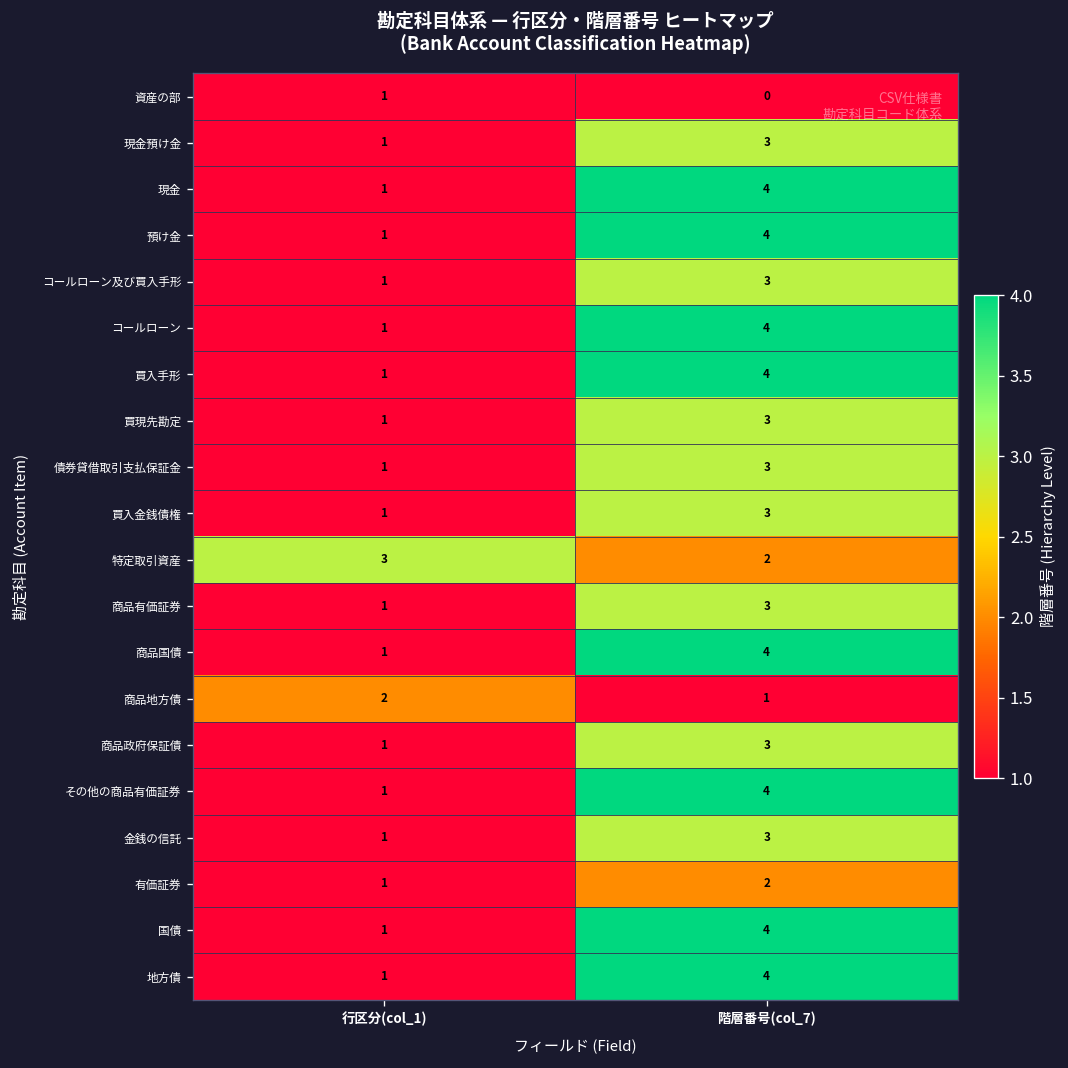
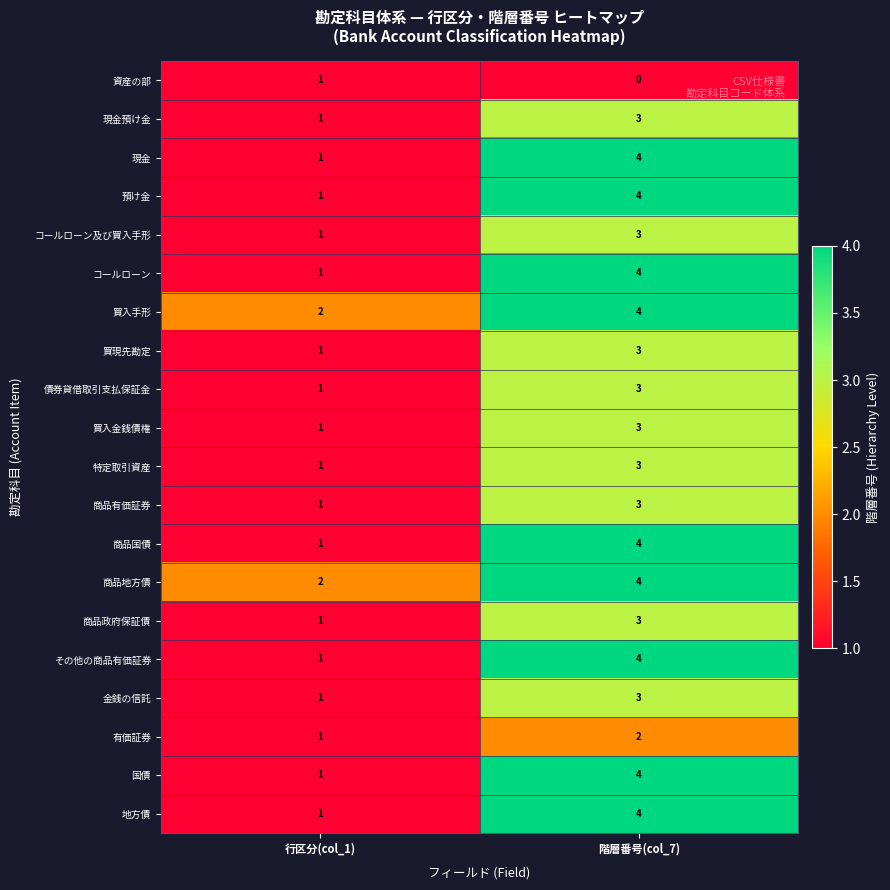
  {
    "資産の部": {
      "行区分(col_1)": 1
    },
    "現金預け金": {
      "行区分(col_1)": 1,
      "階層番号(col_7)": 3
    },
    "現金": {
      "行区分(col_1)": 1,
      "階層番号(col_7)": 4
    },
    "預け金": {
      "行区分(col_1)": 1,
      "階層番号(col_7)": 4
    },
    "コールローン及び買入手形": {
      "行区分(col_1)": 1,
      "階層番号(col_7)": 3
    },
    "コールローン": {
      "行区分(col_1)": 1,
      "階層番号(col_7)": 4
    },
    "買入手形": {
-     "行区分(col_1)": 1,
+     "行区分(col_1)": 2,
      "階層番号(col_7)": 4
    },
    "買現先勘定": {
      "行区分(col_1)": 1,
      "階層番号(col_7)": 3
    },
    "債券貸借取引支払保証金": {
      "行区分(col_1)": 1,
      "階層番号(col_7)": 3
    },
    "買入金銭債権": {
      "行区分(col_1)": 1,
      "階層番号(col_7)": 3
    },
    "特定取引資産": {
-     "行区分(col_1)": 3,
-     "階層番号(col_7)": 2
+     "行区分(col_1)": 1,
+     "階層番号(col_7)": 3
    },
    "商品有価証券": {
      "行区分(col_1)": 1,
      "階層番号(col_7)": 3
    },
    "商品国債": {
      "行区分(col_1)": 1,
      "階層番号(col_7)": 4
    },
    "商品地方債": {
      "行区分(col_1)": 2,
-     "階層番号(col_7)": 1
+     "階層番号(col_7)": 4
    },
    "商品政府保証債": {
      "行区分(col_1)": 1,
      "階層番号(col_7)": 3
    },
    "その他の商品有価証券": {
      "行区分(col_1)": 1,
      "階層番号(col_7)": 4
    },
    "金銭の信託": {
      "行区分(col_1)": 1,
      "階層番号(col_7)": 3
    },
    "有価証券": {
      "行区分(col_1)": 1,
      "階層番号(col_7)": 2
    },
    "国債": {
      "行区分(col_1)": 1,
      "階層番号(col_7)": 4
    },
    "地方債": {
      "行区分(col_1)": 1,
      "階層番号(col_7)": 4
    }
  }
